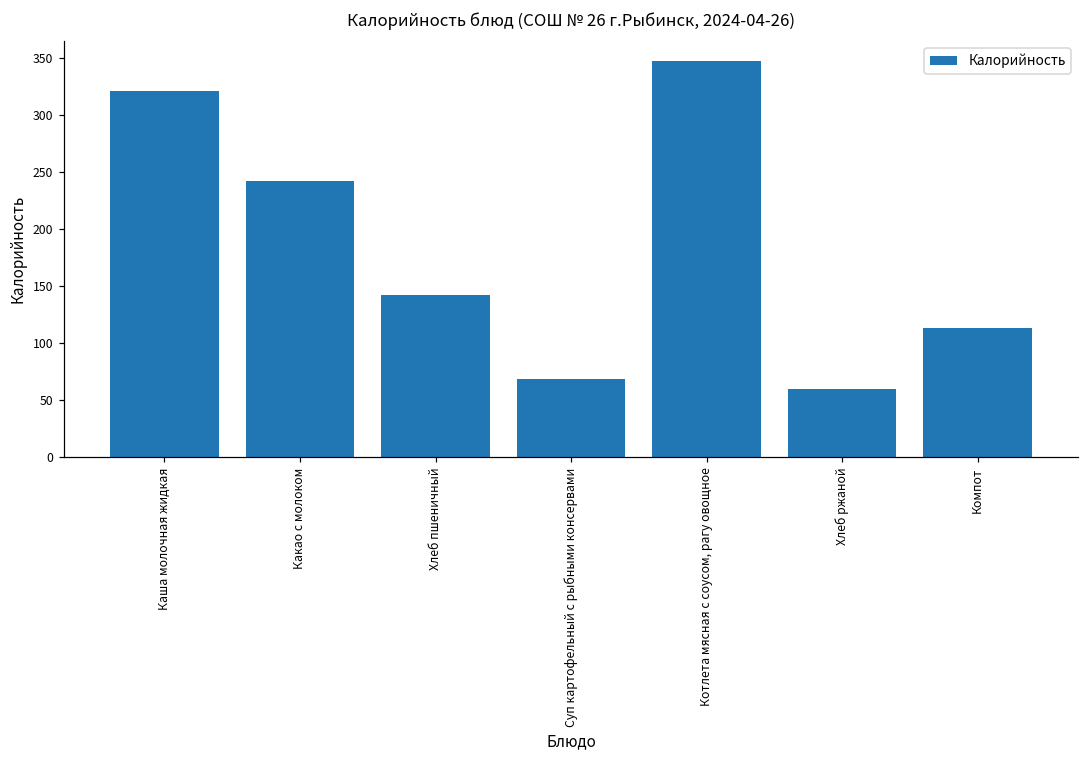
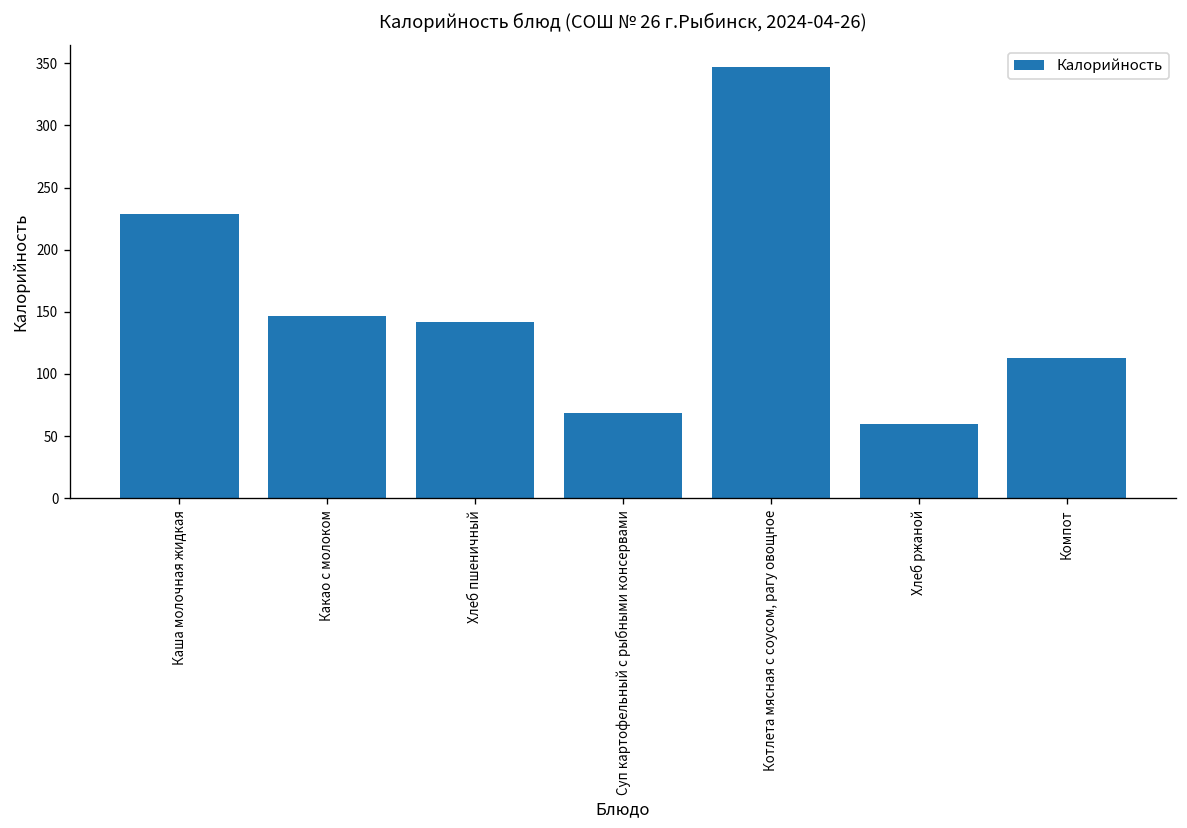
  {
-   "Каша молочная жидкая": 321,
-   "Какао с молоком": 242,
+   "Каша молочная жидкая": 229,
+   "Какао с молоком": 147,
    "Хлеб пшеничный": 142,
    "Суп картофельный с рыбными консервами": 68,
    "Котлета мясная с соусом, рагу овощное": 347,
    "Хлеб ржаной": 59,
    "Компот": 113
  }
